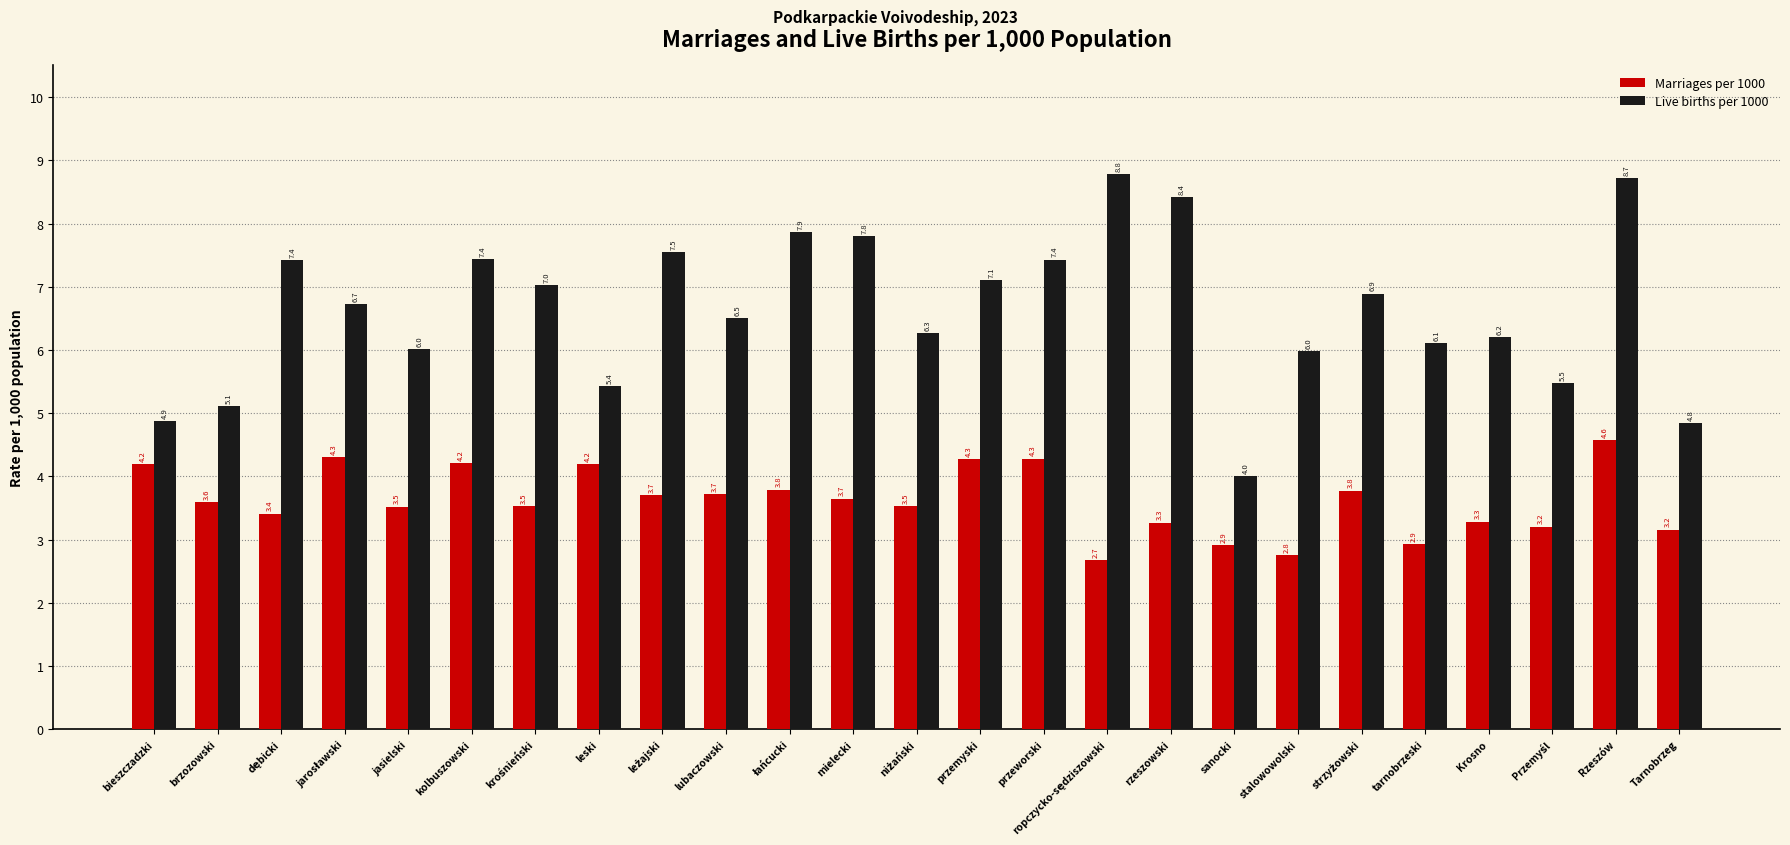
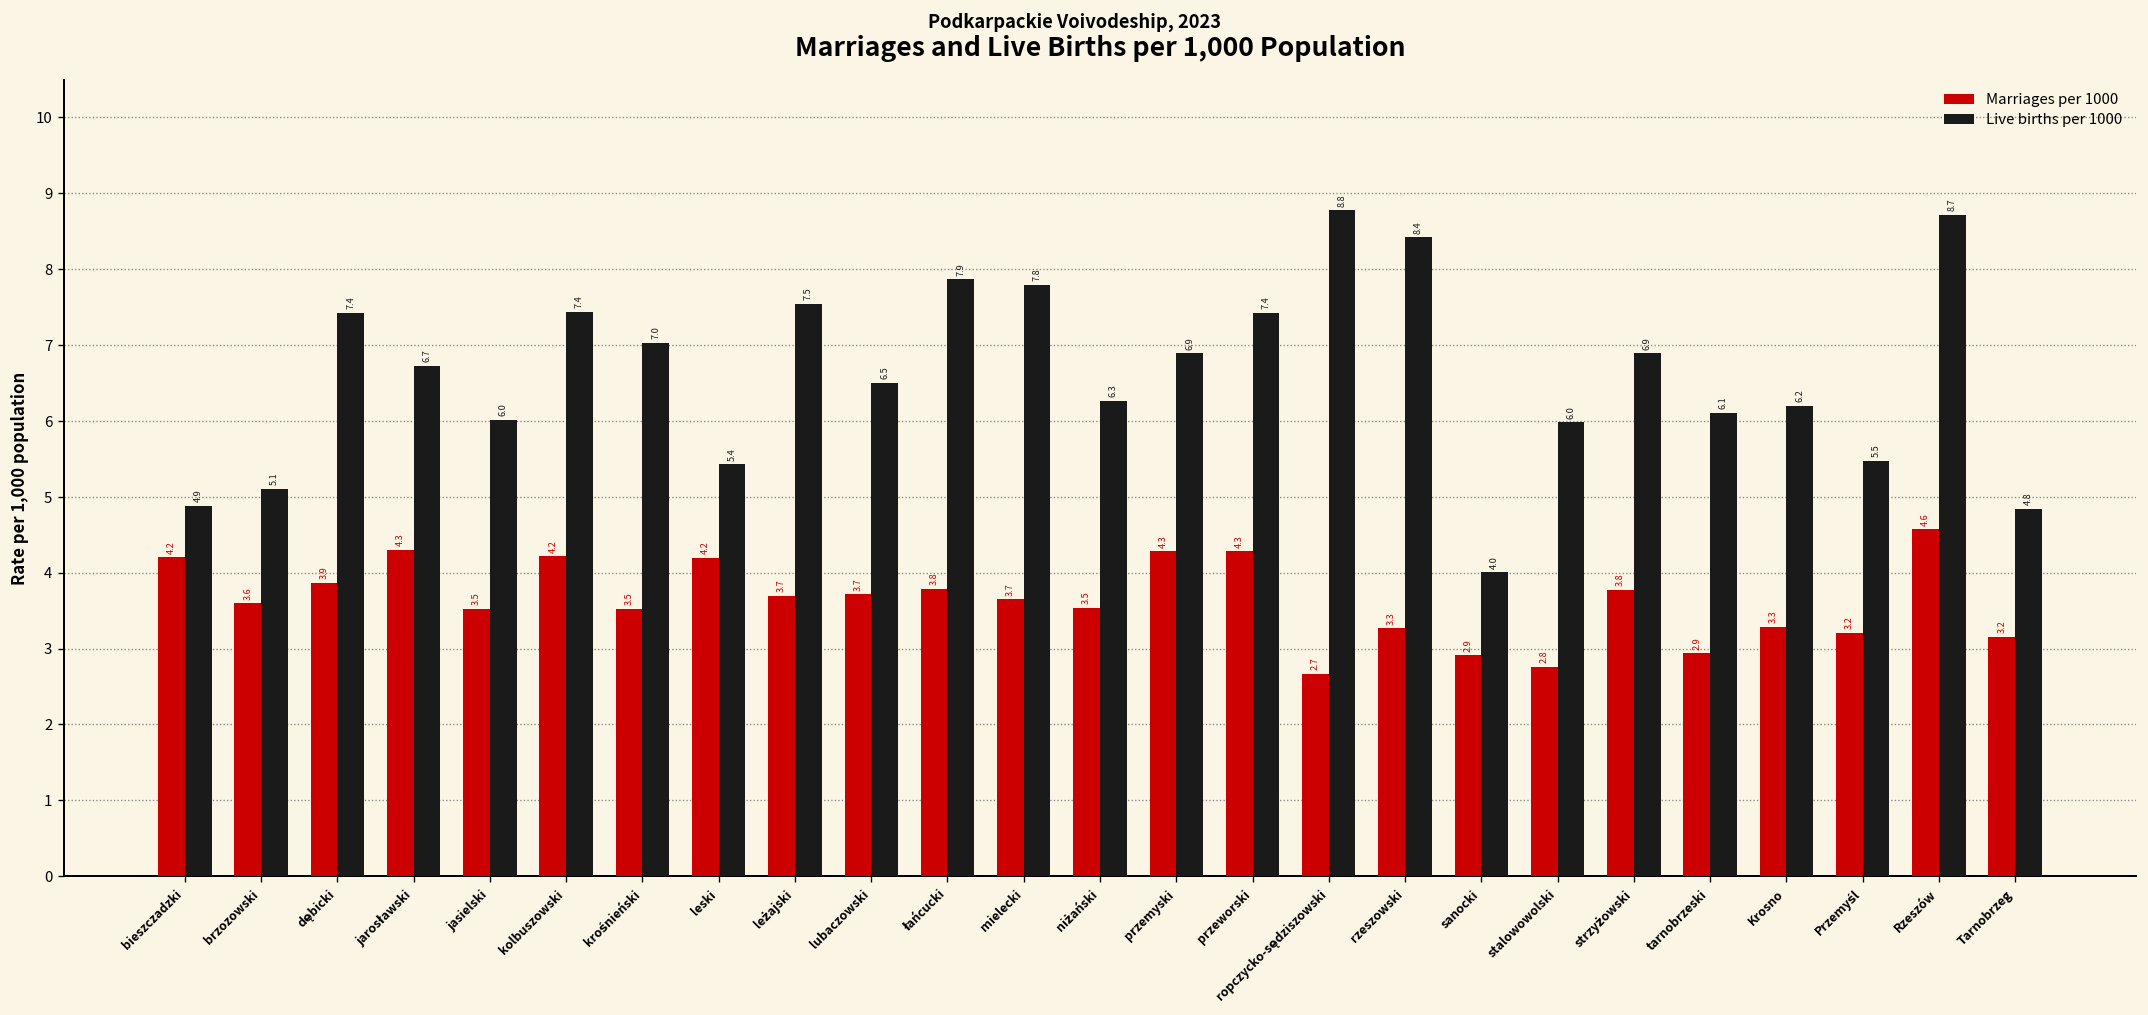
  {
    "Marriages per 1000": {
      "bieszczadzki": 4.2,
      "brzozowski": 3.6,
-     "dębicki": 3.4,
+     "dębicki": 3.9,
      "jarosławski": 4.3,
      "jasielski": 3.5,
      "kolbuszowski": 4.2,
      "krośnieński": 3.5,
      "leski": 4.2,
      "leżajski": 3.7,
      "lubaczowski": 3.7,
      "łańcucki": 3.8,
      "mielecki": 3.7,
      "niżański": 3.5,
      "przemyski": 4.3,
      "przeworski": 4.3,
      "ropczycko-sędziszowski": 2.7,
      "rzeszowski": 3.3,
      "sanocki": 2.9,
      "stalowowolski": 2.8,
      "strzyżowski": 3.8,
      "tarnobrzeski": 2.9,
      "Krosno": 3.3,
      "Przemyśl": 3.2,
      "Rzeszów": 4.6,
      "Tarnobrzeg": 3.2
    },
    "Live births per 1000": {
      "bieszczadzki": 4.9,
      "brzozowski": 5.1,
      "dębicki": 7.4,
      "jarosławski": 6.7,
      "jasielski": 6.0,
      "kolbuszowski": 7.4,
      "krośnieński": 7.0,
      "leski": 5.4,
      "leżajski": 7.5,
      "lubaczowski": 6.5,
      "łańcucki": 7.9,
      "mielecki": 7.8,
      "niżański": 6.3,
-     "przemyski": 7.1,
+     "przemyski": 6.9,
      "przeworski": 7.4,
      "ropczycko-sędziszowski": 8.8,
      "rzeszowski": 8.4,
      "sanocki": 4.0,
      "stalowowolski": 6.0,
      "strzyżowski": 6.9,
      "tarnobrzeski": 6.1,
      "Krosno": 6.2,
      "Przemyśl": 5.5,
      "Rzeszów": 8.7,
      "Tarnobrzeg": 4.8
    }
  }
